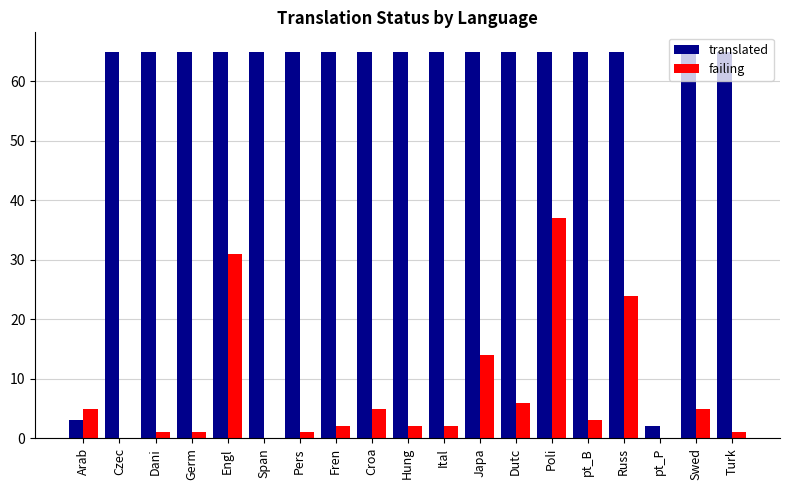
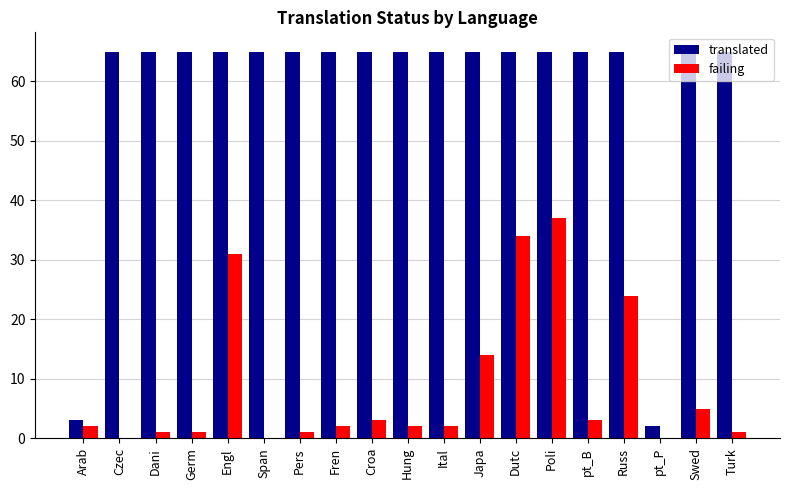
  {
    "translated": {
      "Arab": 3,
      "Czec": 65,
      "Dani": 65,
      "Germ": 65,
      "Engl": 65,
      "Span": 65,
      "Pers": 65,
      "Fren": 65,
      "Croa": 65,
      "Hung": 65,
      "Ital": 65,
      "Japa": 65,
      "Dutc": 65,
      "Poli": 65,
      "pt_B": 65,
      "Russ": 65,
      "pt_P": 2
    },
    "failing": {
-     "Arab": 5,
+     "Arab": 2,
      "Czec": 0,
      "Dani": 1,
      "Germ": 1,
      "Engl": 31,
      "Span": 0,
      "Pers": 1,
      "Fren": 2,
-     "Croa": 5,
+     "Croa": 3,
      "Hung": 2,
      "Ital": 2,
      "Japa": 14,
-     "Dutc": 6,
+     "Dutc": 34,
      "Poli": 37,
      "pt_B": 3,
      "Russ": 24,
      "pt_P": 0,
      "Swed": 5,
      "Turk": 1
    }
  }
